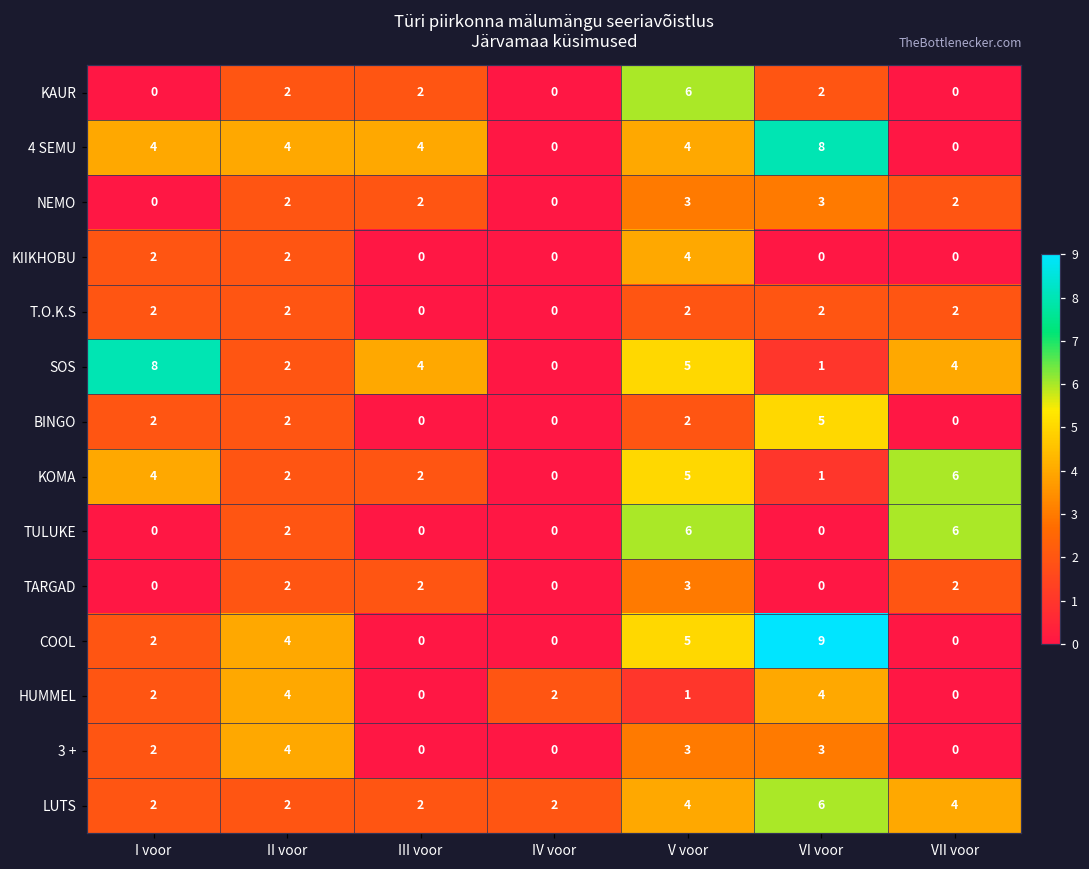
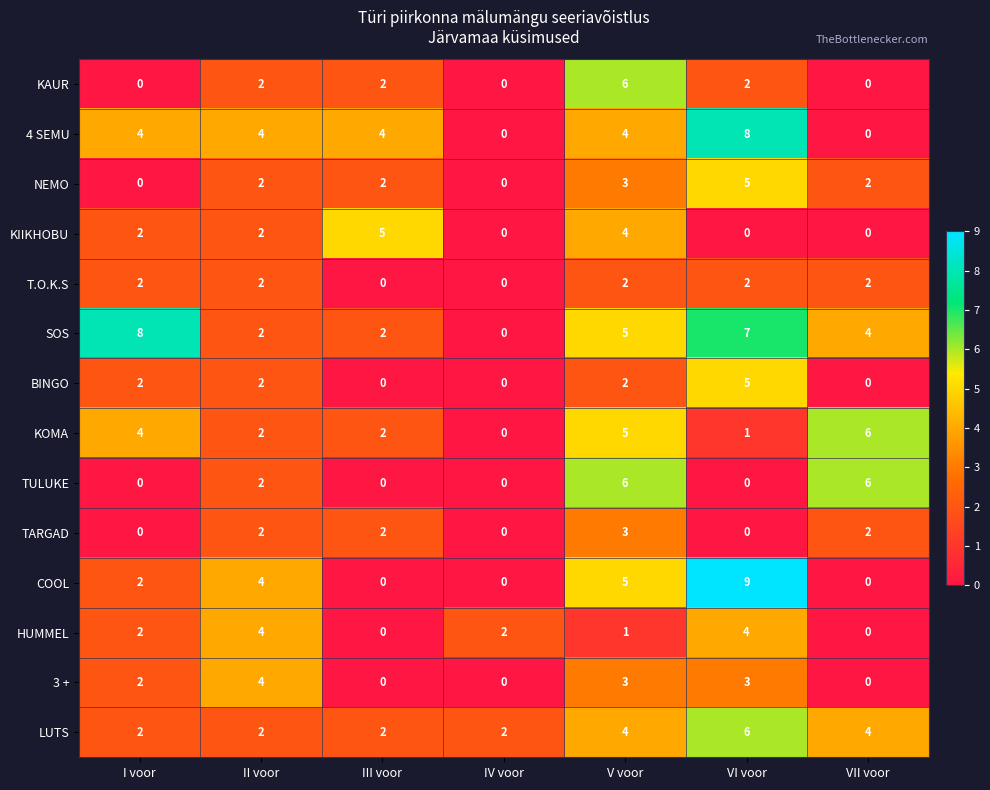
  {
    "KAUR": {
      "I voor": 0,
      "II voor": 2,
      "III voor": 2,
      "IV voor": 0,
      "V voor": 6,
      "VI voor": 2,
      "VII voor": 0
    },
    "4 SEMU": {
      "I voor": 4,
      "II voor": 4,
      "III voor": 4,
      "IV voor": 0,
      "V voor": 4,
      "VI voor": 8,
      "VII voor": 0
    },
    "NEMO": {
      "I voor": 0,
      "II voor": 2,
      "III voor": 2,
      "IV voor": 0,
      "V voor": 3,
-     "VI voor": 3,
+     "VI voor": 5,
      "VII voor": 2
    },
    "KIIKHOBU": {
      "I voor": 2,
      "II voor": 2,
-     "III voor": 0,
+     "III voor": 5,
      "IV voor": 0,
      "V voor": 4,
      "VI voor": 0,
      "VII voor": 0
    },
    "T.O.K.S": {
      "I voor": 2,
      "II voor": 2,
      "III voor": 0,
      "IV voor": 0,
      "V voor": 2,
      "VI voor": 2,
      "VII voor": 2
    },
    "SOS": {
      "I voor": 8,
      "II voor": 2,
-     "III voor": 4,
+     "III voor": 2,
      "IV voor": 0,
      "V voor": 5,
-     "VI voor": 1,
+     "VI voor": 7,
      "VII voor": 4
    },
    "BINGO": {
      "I voor": 2,
      "II voor": 2,
      "III voor": 0,
      "IV voor": 0,
      "V voor": 2,
      "VI voor": 5,
      "VII voor": 0
    },
    "KOMA": {
      "I voor": 4,
      "II voor": 2,
      "III voor": 2,
      "IV voor": 0,
      "V voor": 5,
      "VI voor": 1,
      "VII voor": 6
    },
    "TULUKE": {
      "I voor": 0,
      "II voor": 2,
      "III voor": 0,
      "IV voor": 0,
      "V voor": 6,
      "VI voor": 0,
      "VII voor": 6
    },
    "TARGAD": {
      "I voor": 0,
      "II voor": 2,
      "III voor": 2,
      "IV voor": 0,
      "V voor": 3,
      "VI voor": 0,
      "VII voor": 2
    },
    "COOL": {
      "I voor": 2,
      "II voor": 4,
      "III voor": 0,
      "IV voor": 0,
      "V voor": 5,
      "VI voor": 9,
      "VII voor": 0
    },
    "HUMMEL": {
      "I voor": 2,
      "II voor": 4,
      "III voor": 0,
      "IV voor": 2,
      "V voor": 1,
      "VI voor": 4,
      "VII voor": 0
    },
    "3 +": {
      "I voor": 2,
      "II voor": 4,
      "III voor": 0,
      "IV voor": 0,
      "V voor": 3,
      "VI voor": 3,
      "VII voor": 0
    },
    "LUTS": {
      "I voor": 2,
      "II voor": 2,
      "III voor": 2,
      "IV voor": 2,
      "V voor": 4,
      "VI voor": 6,
      "VII voor": 4
    }
  }
